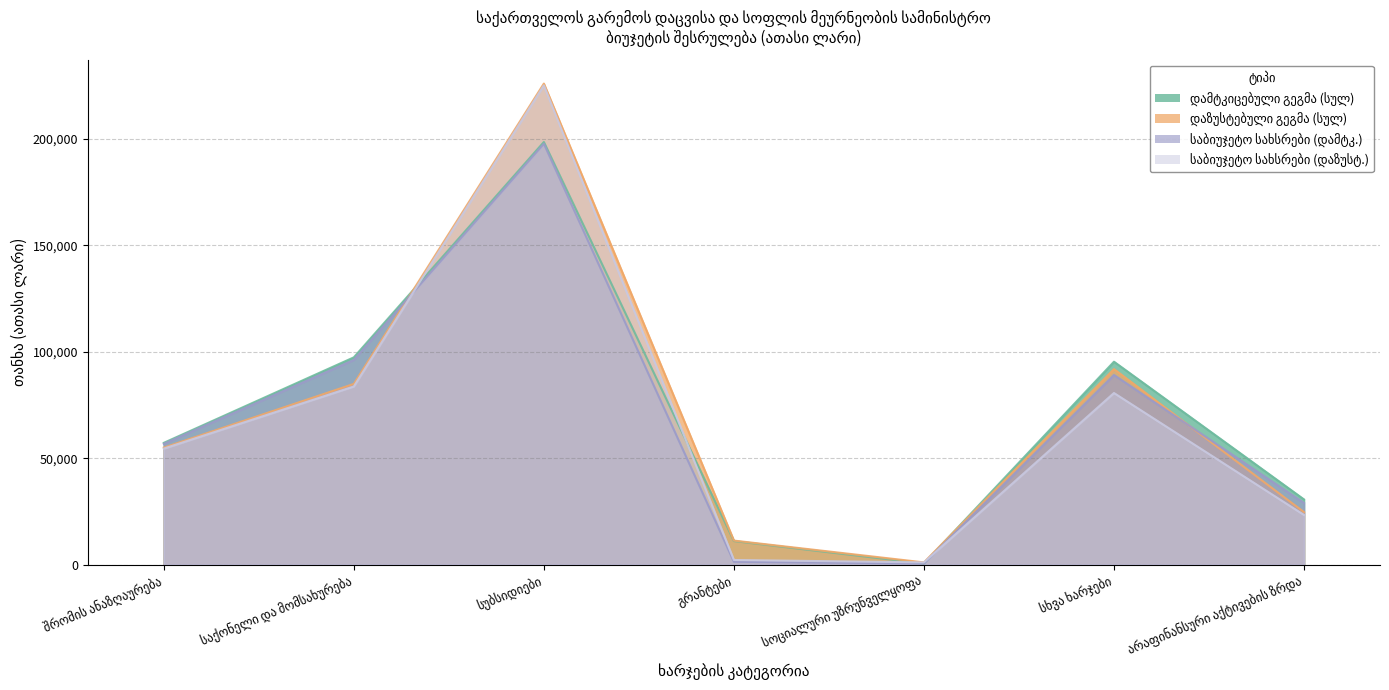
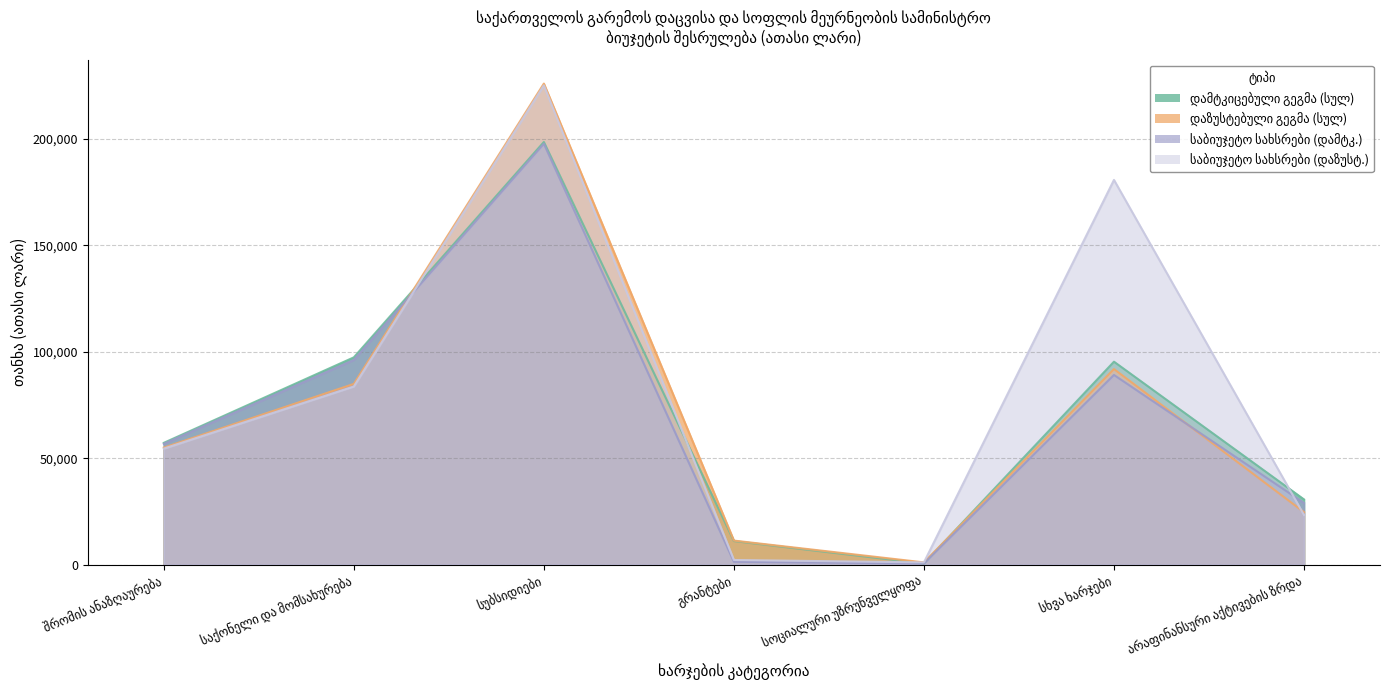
  {
    "დამტკიცებული გეგმა (სულ)": {
      "საქონელი და მომსახურება": "97,000",
      "სხვა ხარჯები": "95,000",
      "არაფინანსური აქტივების ზრდა": "31,000"
    },
    "დაზუსტებული გეგმა (სულ)": {
      "საქონელი და მომსახურება": "85,000",
      "სხვა ხარჯები": "92,000",
      "არაფინანსური აქტივების ზრდა": "25,000"
    },
    "საბიუჯეტო სახსრები (დამტკ.)": {
      "საქონელი და მომსახურება": "96,000",
      "სხვა ხარჯები": "89,000",
      "არაფინანსური აქტივების ზრდა": "29,000"
    },
    "საბიუჯეტო სახსრები (დაზუსტ.)": {
      "საქონელი და მომსახურება": "84,000",
-     "სხვა ხარჯები": "81,000",
+     "სხვა ხარჯები": "181,000",
      "არაფინანსური აქტივების ზრდა": "23,000"
    }
  }
